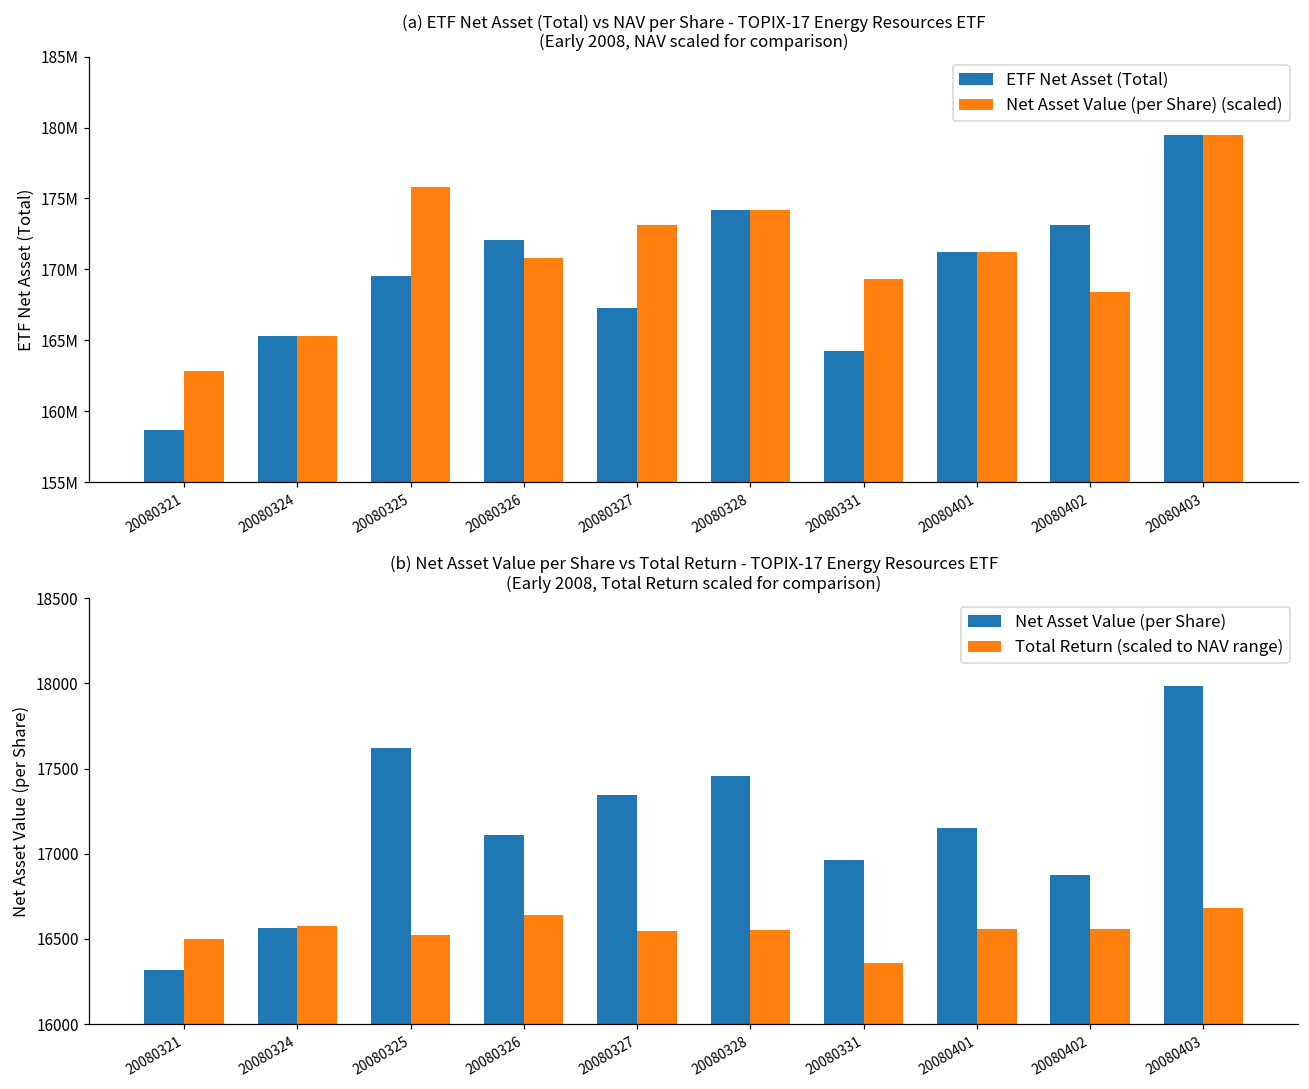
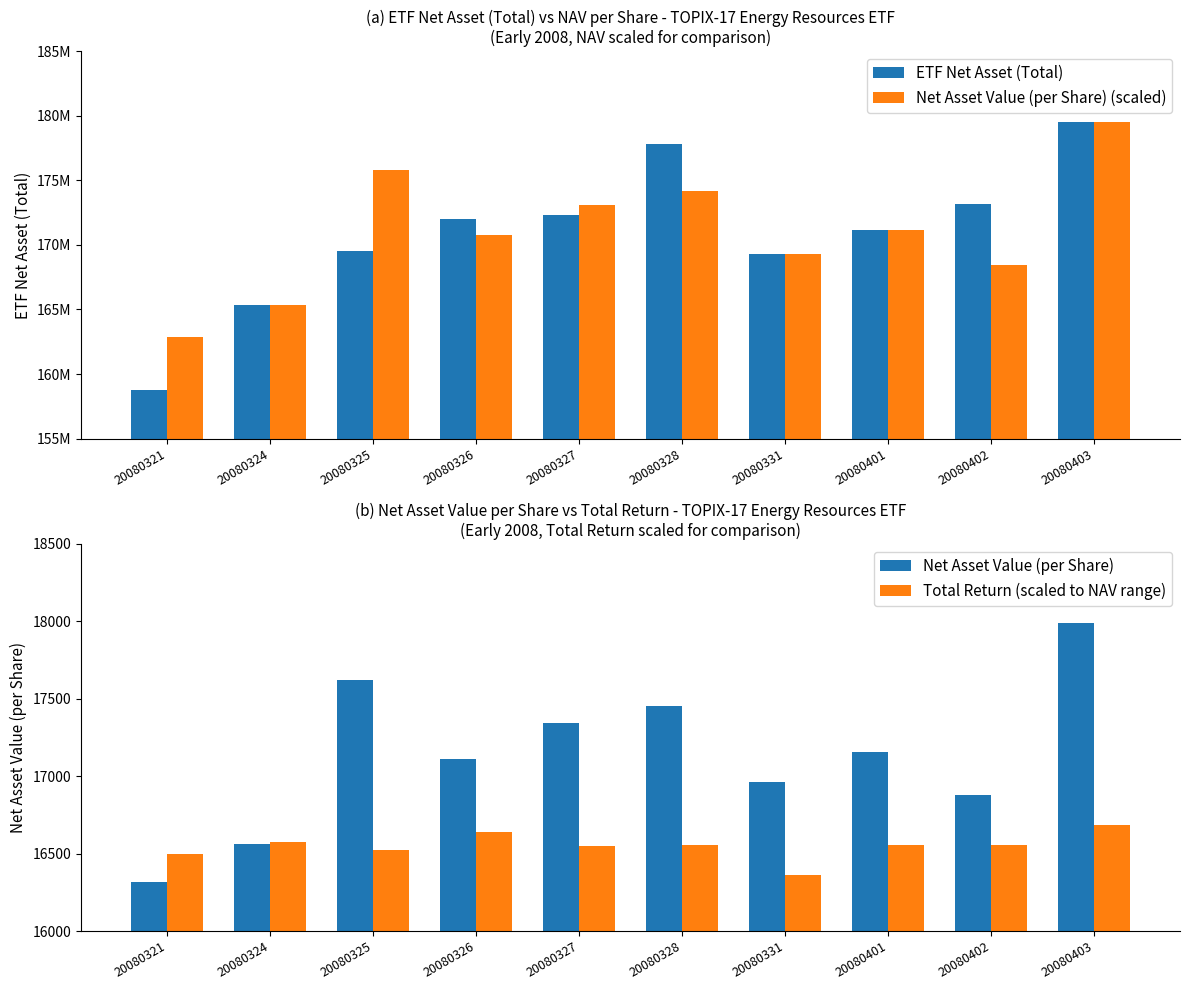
  {
    "(a) ETF Net Asset (Total) vs NAV per Share - TOPIX-17 Energy Resources ETF (Early 2008, NAV scaled for comparison)": {
      "ETF Net Asset (Total)": {
        "20080321": 158700000,
        "20080324": 165300000,
        "20080325": 169500000,
        "20080326": 172000000,
-       "20080327": 167300000,
-       "20080328": 174200000,
-       "20080331": 164200000,
+       "20080327": 172400000,
+       "20080328": 177900000,
+       "20080331": 169300000,
        "20080401": 171200000,
        "20080402": 173100000,
        "20080403": 179500000
      },
      "Net Asset Value (per Share) (scaled)": {
        "20080321": 162900000,
        "20080324": 165300000,
        "20080325": 175800000,
        "20080326": 170800000,
        "20080327": 173100000,
        "20080328": 174200000,
        "20080331": 169300000,
        "20080401": 171200000,
        "20080402": 168400000,
        "20080403": 179500000
      }
    },
    "(b) Net Asset Value per Share vs Total Return - TOPIX-17 Energy Resources ETF (Early 2008, Total Return scaled for comparison)": {
      "Net Asset Value (per Share)": {
        "20080321": 16320,
        "20080324": 16560,
        "20080325": 17620,
        "20080326": 17110,
        "20080327": 17350,
        "20080328": 17460,
        "20080331": 16970,
        "20080401": 17150,
        "20080402": 16880,
        "20080403": 17990
      },
      "Total Return (scaled to NAV range)": {
        "20080321": 16500,
        "20080324": 16580,
        "20080325": 16530,
        "20080326": 16640,
        "20080327": 16550,
        "20080328": 16550,
        "20080331": 16360,
        "20080401": 16560,
        "20080402": 16560,
        "20080403": 16680
      }
    }
  }
